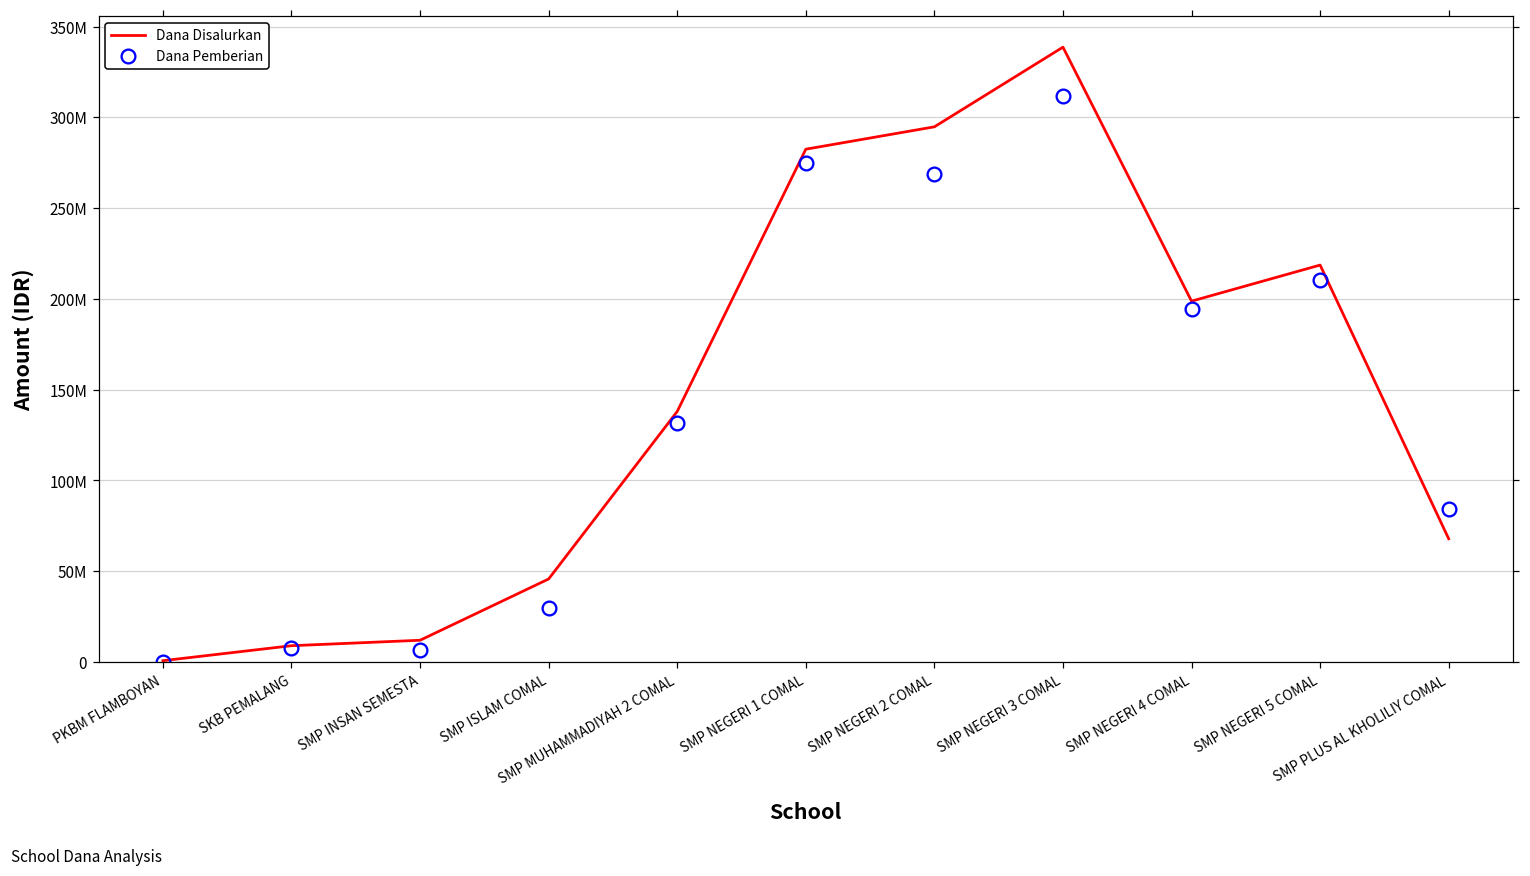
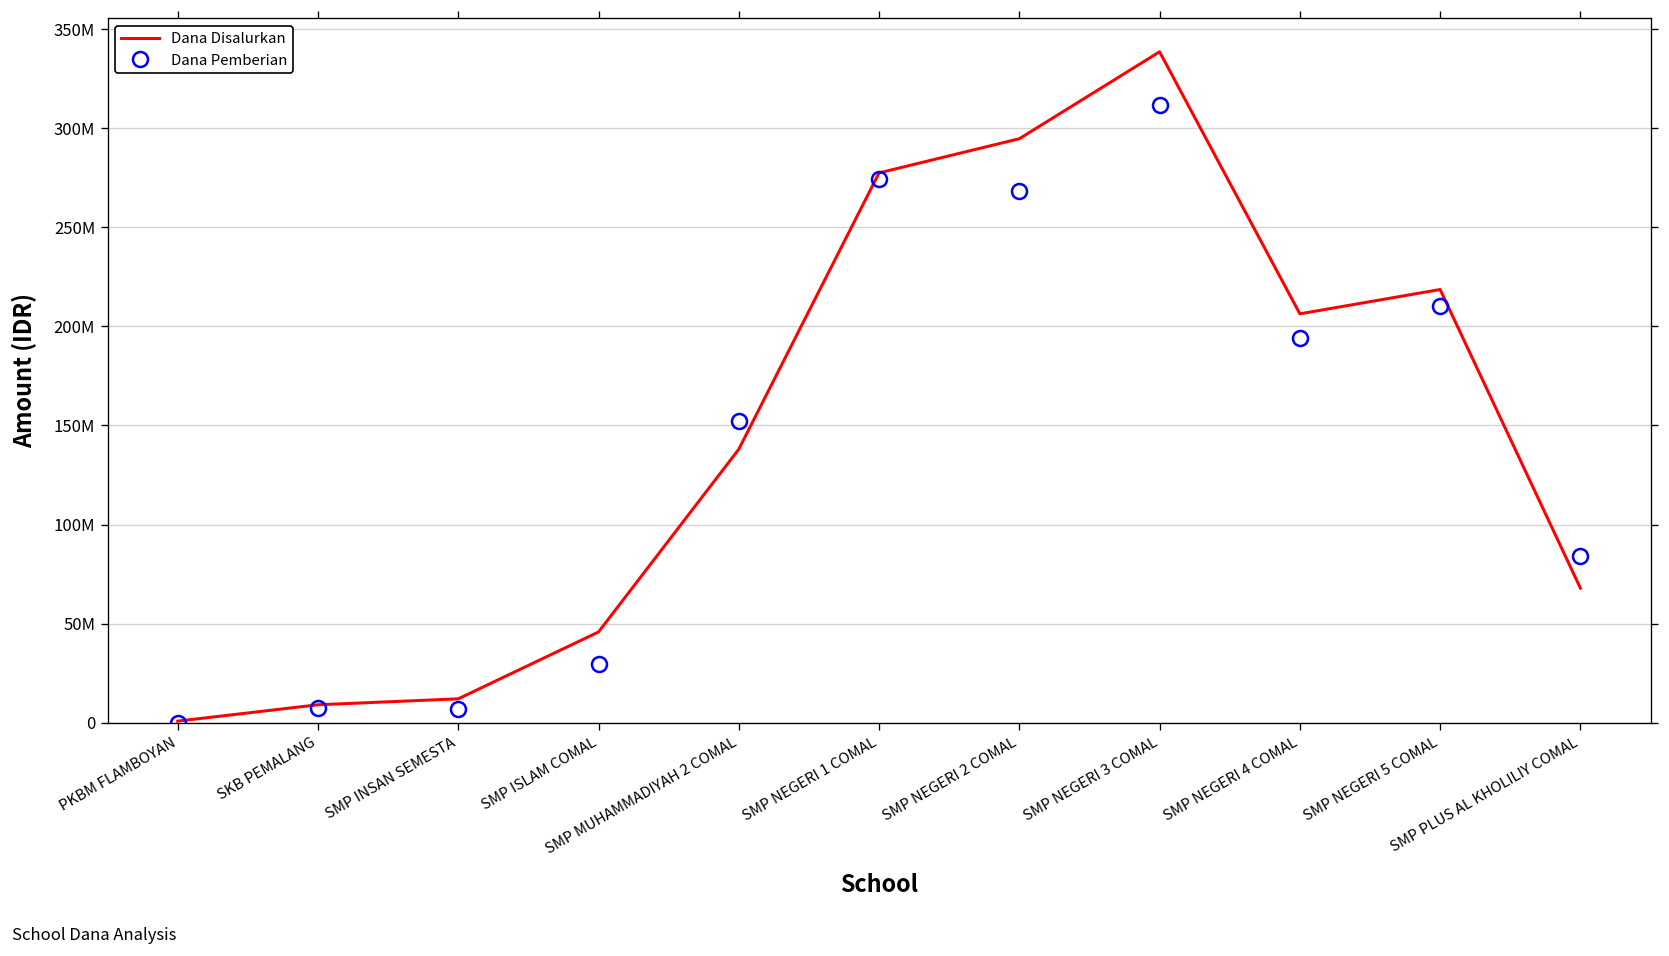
  {
    "Dana Disalurkan": {
      "SMP INSAN SEMESTA": 12000000,
      "SMP ISLAM COMAL": 46000000,
      "SMP MUHAMMADIYAH 2 COMAL": 138000000,
-     "SMP NEGERI 1 COMAL": 282000000,
+     "SMP NEGERI 1 COMAL": 278000000,
      "SMP NEGERI 2 COMAL": 295000000,
      "SMP NEGERI 3 COMAL": 339000000,
-     "SMP NEGERI 4 COMAL": 199000000,
+     "SMP NEGERI 4 COMAL": 206000000,
      "SMP NEGERI 5 COMAL": 219000000,
      "SMP PLUS AL KHOLILIY COMAL": 68000000
    },
    "Dana Pemberian": {
      "SMP INSAN SEMESTA": 7000000,
      "SMP ISLAM COMAL": 30000000,
-     "SMP MUHAMMADIYAH 2 COMAL": 132000000,
+     "SMP MUHAMMADIYAH 2 COMAL": 152000000,
      "SMP NEGERI 1 COMAL": 275000000,
      "SMP NEGERI 2 COMAL": 269000000,
      "SMP NEGERI 3 COMAL": 312000000,
      "SMP NEGERI 4 COMAL": 194000000,
      "SMP NEGERI 5 COMAL": 210000000,
      "SMP PLUS AL KHOLILIY COMAL": 84000000
    }
  }
